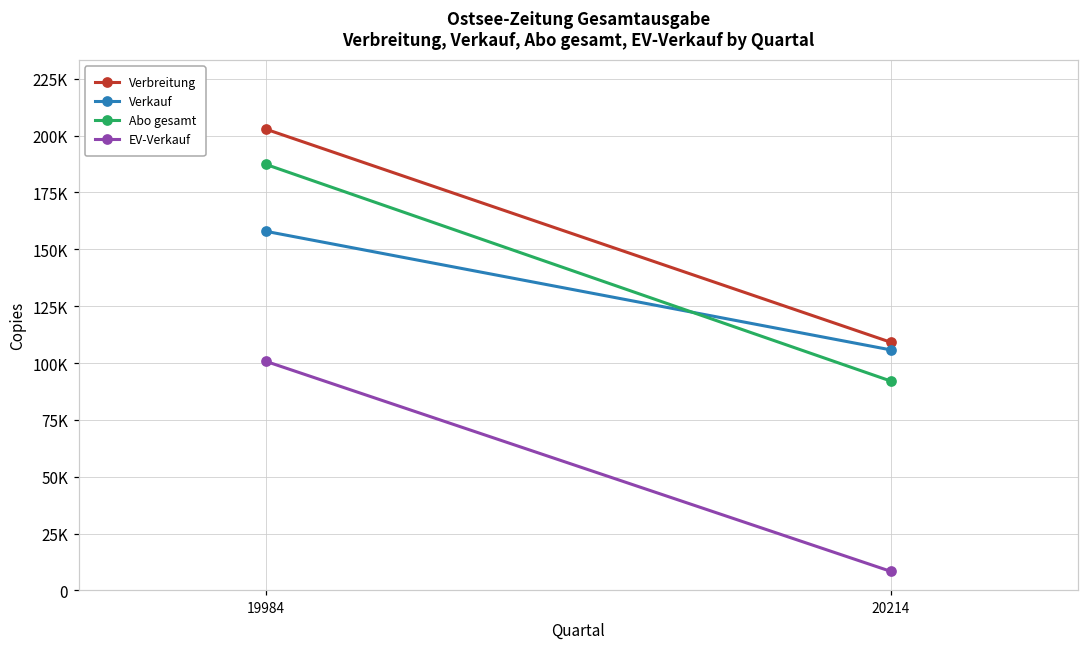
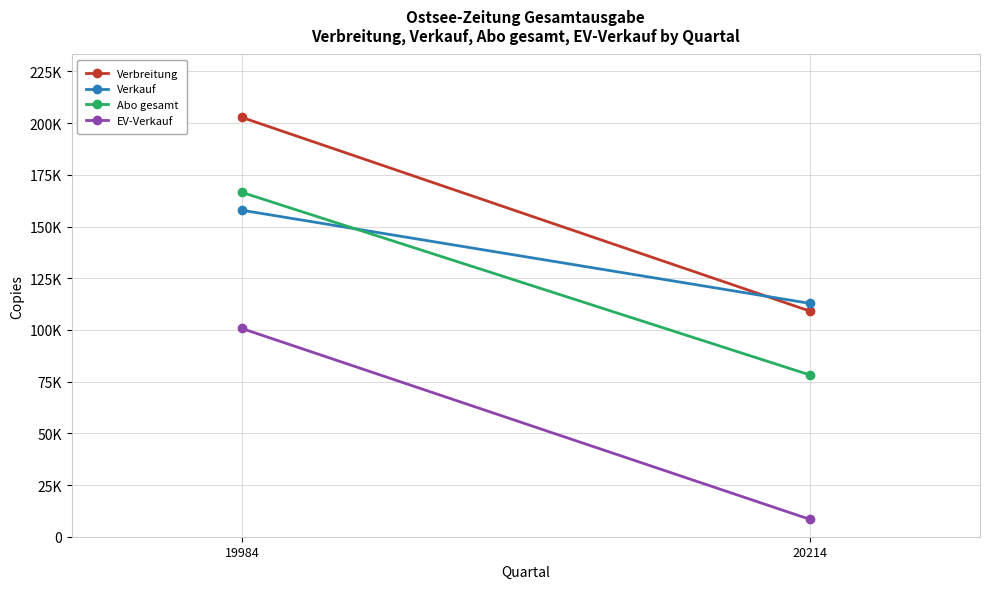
  {
    "Verbreitung": {
      "19984": 203000,
      "20214": 109000
    },
    "Verkauf": {
      "19984": 158000,
-     "20214": 106000
+     "20214": 113000
    },
    "Abo gesamt": {
-     "19984": 187000,
-     "20214": 92000
+     "19984": 167000,
+     "20214": 78000
    },
    "EV-Verkauf": {
      "19984": 101000,
      "20214": 8000
    }
  }
